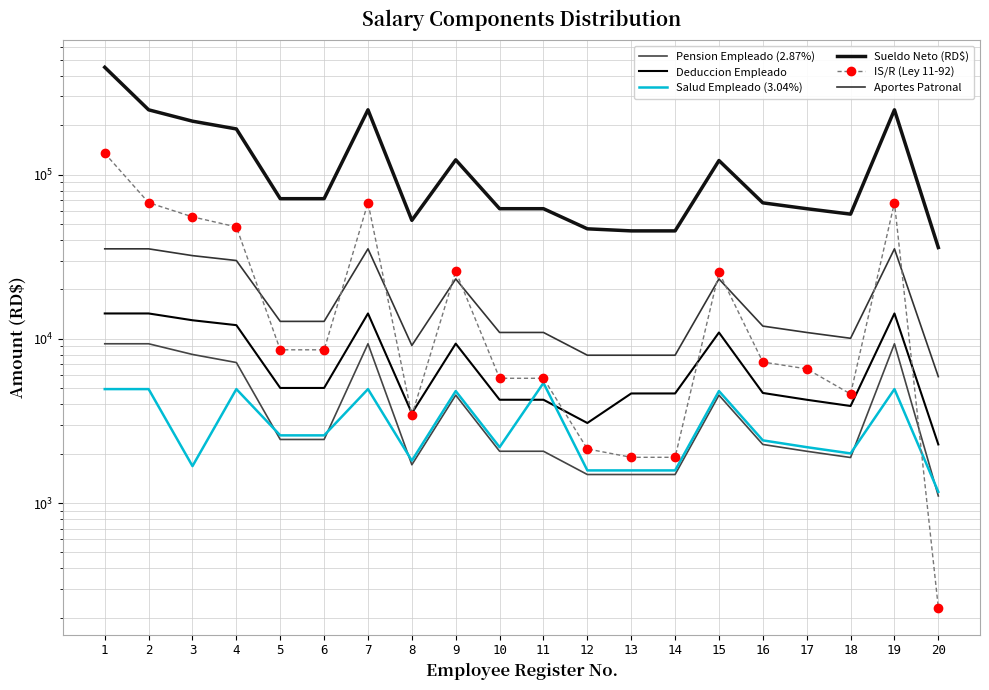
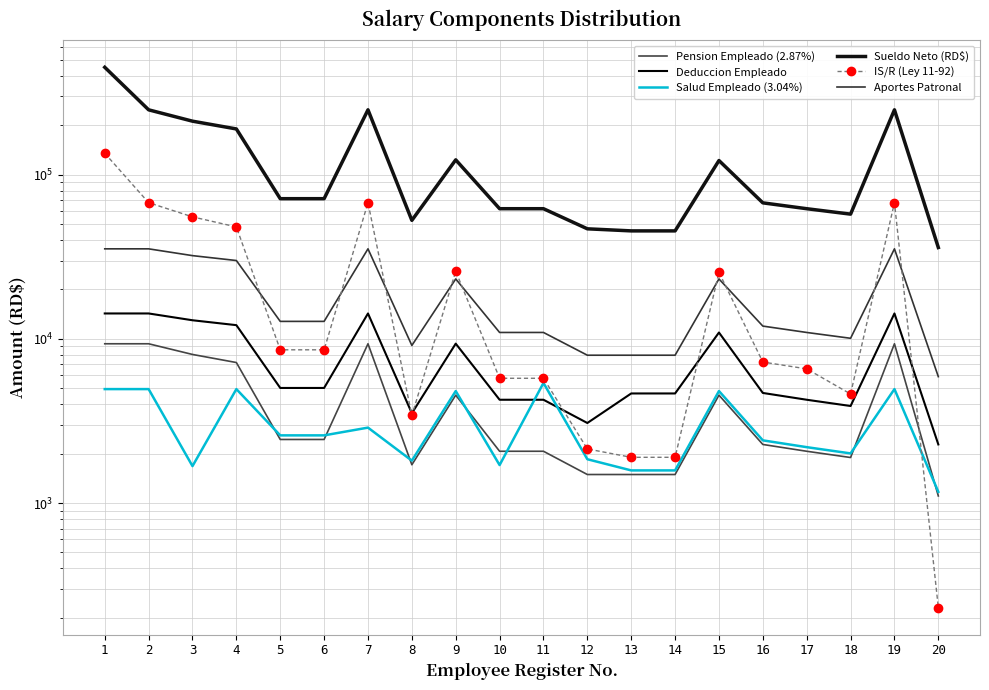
  {
    "Salud Empleado (3.04%)": {
      "1": 4900,
      "2": 4900,
      "3": 1700,
      "4": 4900,
      "5": 2600,
      "6": 2600,
-     "7": 4900,
+     "7": 2900,
      "8": 1800,
      "9": 4800,
-     "10": 2200,
+     "10": 1700,
      "11": 5400,
-     "12": 1600,
+     "12": 1800,
      "13": 1600,
      "14": 1600,
      "15": 4800,
      "16": 2400,
      "17": 2200,
      "18": 2000,
      "19": 4900,
      "20": 1200
    },
    "IS/R (Ley 11-92)": {
      "1": 140000,
      "2": 68000,
      "3": 55000,
      "4": 48000,
      "5": 9000,
      "6": 9000,
      "7": 68000,
      "9": 26000,
      "10": 5800,
      "11": 5800,
      "12": 2100,
      "13": 1900,
      "14": 1900,
      "15": 25000,
      "16": 7000,
      "17": 6600,
      "18": 4600,
      "19": 68000,
      "20": 230
    }
  }
